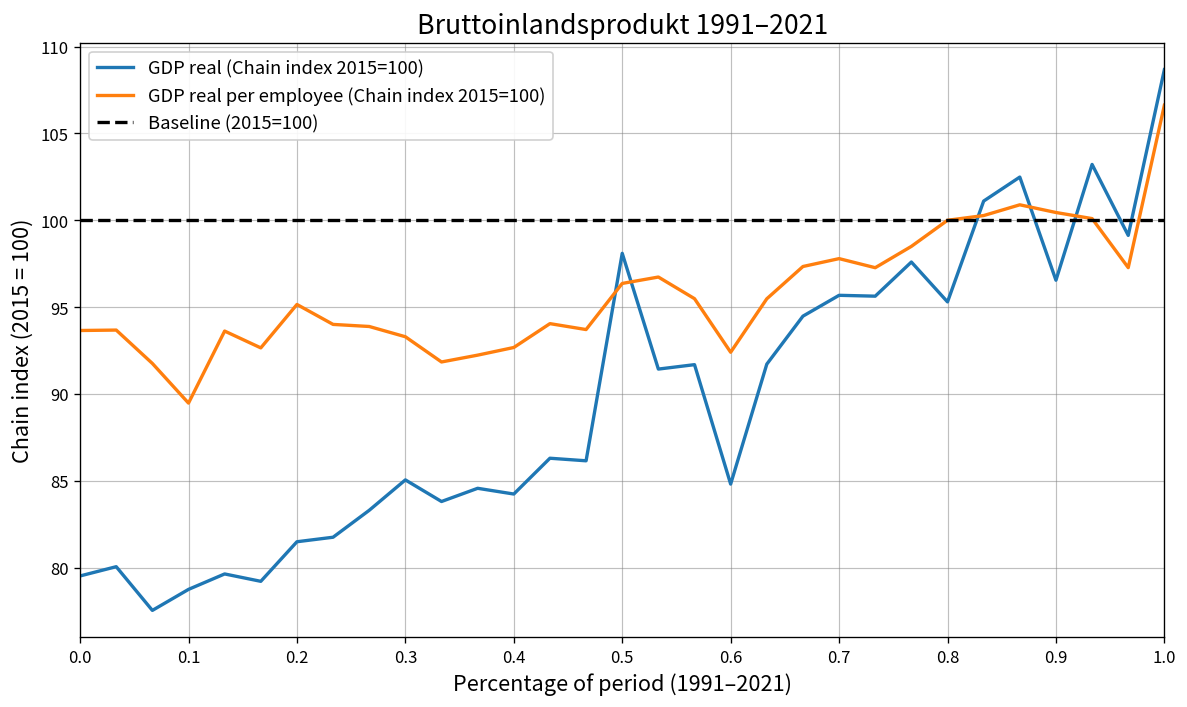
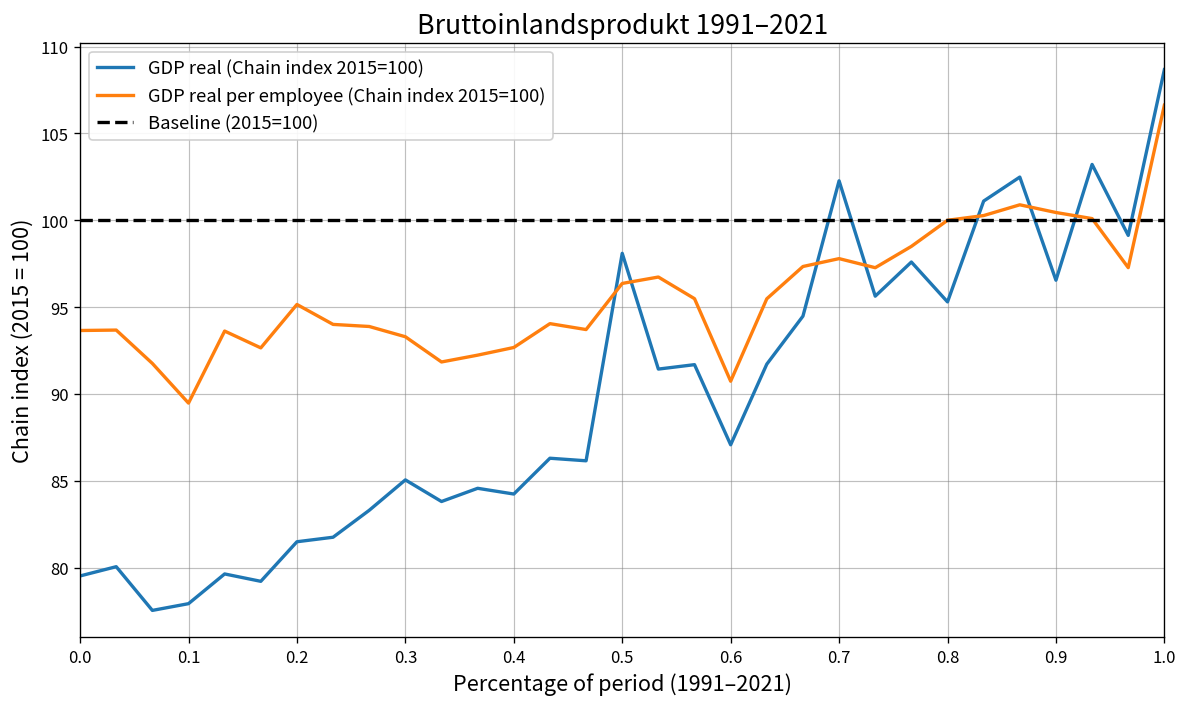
  {
    "GDP real (Chain index 2015=100)": {
      "0.0": 79.5,
-     "0.1": 78.7,
+     "0.1": 77.9,
      "0.2": 81.5,
      "0.3": 85.1,
      "0.4": 84.2,
      "0.5": 98.1,
-     "0.6": 84.8,
-     "0.7": 95.7,
+     "0.6": 87.1,
+     "0.7": 102.3,
      "0.8": 95.3,
      "0.9": 96.5,
      "1.0": 108.7
    },
    "GDP real per employee (Chain index 2015=100)": {
      "0.0": 93.7,
      "0.1": 89.5,
      "0.2": 95.2,
      "0.3": 93.3,
      "0.4": 92.7,
      "0.5": 96.4,
-     "0.6": 92.4,
+     "0.6": 90.7,
      "0.7": 97.8,
      "0.8": 100.0,
      "0.9": 100.4,
      "1.0": 106.6
    }
  }
